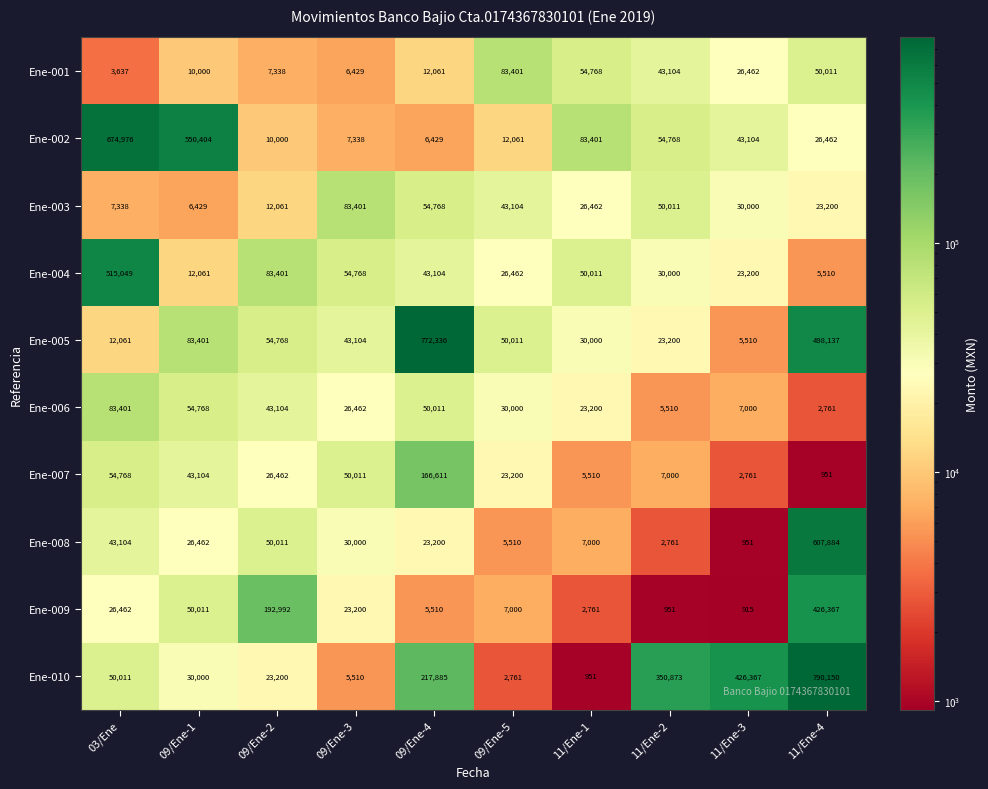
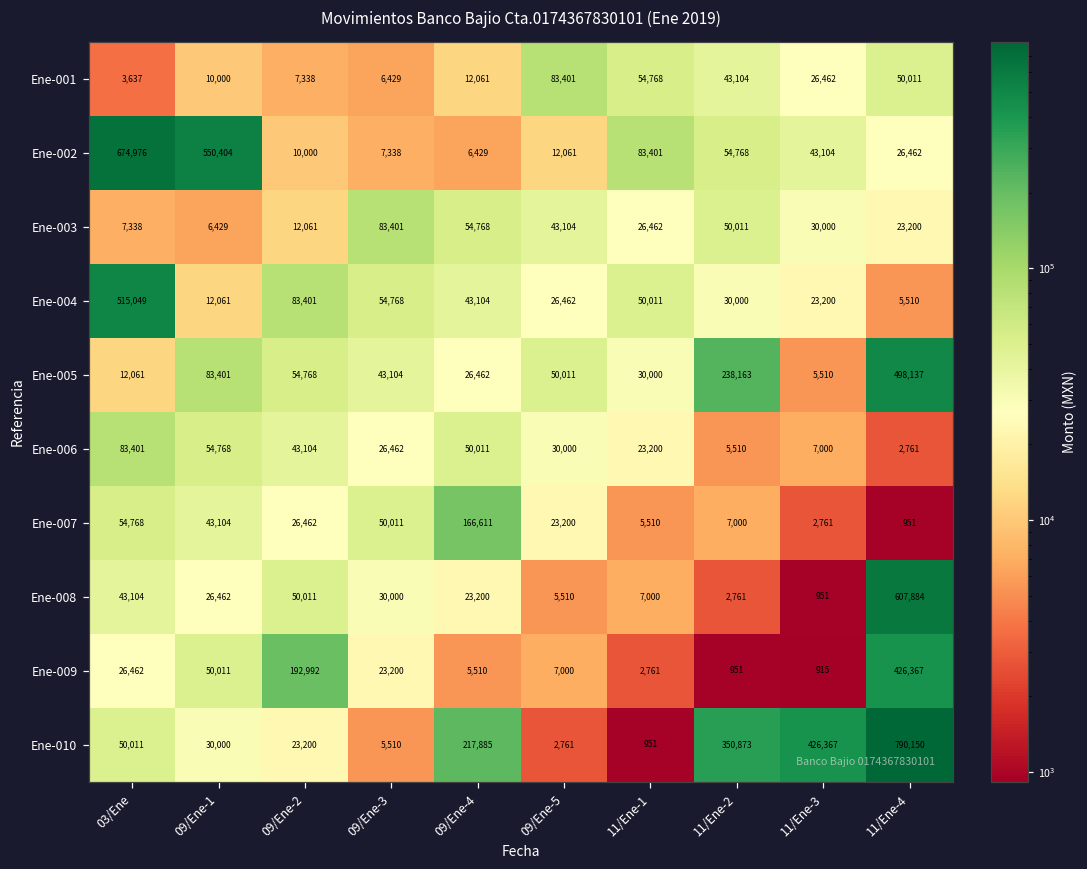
  {
    "Ene-001": {
      "03/Ene": "3,637",
      "09/Ene-1": "10,000",
      "09/Ene-2": "7,338",
      "09/Ene-3": "6,429",
      "09/Ene-4": "12,061",
      "09/Ene-5": "83,401",
      "11/Ene-1": "54,768",
      "11/Ene-2": "43,104",
      "11/Ene-3": "26,462",
      "11/Ene-4": "50,011"
    },
    "Ene-002": {
      "03/Ene": "674,976",
      "09/Ene-1": "550,404",
      "09/Ene-2": "10,000",
      "09/Ene-3": "7,338",
      "09/Ene-4": "6,429",
      "09/Ene-5": "12,061",
      "11/Ene-1": "83,401",
      "11/Ene-2": "54,768",
      "11/Ene-3": "43,104",
      "11/Ene-4": "26,462"
    },
    "Ene-003": {
      "03/Ene": "7,338",
      "09/Ene-1": "6,429",
      "09/Ene-2": "12,061",
      "09/Ene-3": "83,401",
      "09/Ene-4": "54,768",
      "09/Ene-5": "43,104",
      "11/Ene-1": "26,462",
      "11/Ene-2": "50,011",
      "11/Ene-3": "30,000",
      "11/Ene-4": "23,200"
    },
    "Ene-004": {
      "03/Ene": "515,049",
      "09/Ene-1": "12,061",
      "09/Ene-2": "83,401",
      "09/Ene-3": "54,768",
      "09/Ene-4": "43,104",
      "09/Ene-5": "26,462",
      "11/Ene-1": "50,011",
      "11/Ene-2": "30,000",
      "11/Ene-3": "23,200",
      "11/Ene-4": "5,510"
    },
    "Ene-005": {
      "03/Ene": "12,061",
      "09/Ene-1": "83,401",
      "09/Ene-2": "54,768",
      "09/Ene-3": "43,104",
-     "09/Ene-4": "772,336",
+     "09/Ene-4": "26,462",
      "09/Ene-5": "50,011",
      "11/Ene-1": "30,000",
-     "11/Ene-2": "23,200",
+     "11/Ene-2": "238,163",
      "11/Ene-3": "5,510",
      "11/Ene-4": "498,137"
    },
    "Ene-006": {
      "03/Ene": "83,401",
      "09/Ene-1": "54,768",
      "09/Ene-2": "43,104",
      "09/Ene-3": "26,462",
      "09/Ene-4": "50,011",
      "09/Ene-5": "30,000",
      "11/Ene-1": "23,200",
      "11/Ene-2": "5,510",
      "11/Ene-3": "7,000",
      "11/Ene-4": "2,761"
    },
    "Ene-007": {
      "03/Ene": "54,768",
      "09/Ene-1": "43,104",
      "09/Ene-2": "26,462",
      "09/Ene-3": "50,011",
      "09/Ene-4": "166,611",
      "09/Ene-5": "23,200",
      "11/Ene-1": "5,510",
      "11/Ene-2": "7,000",
      "11/Ene-3": "2,761",
      "11/Ene-4": "951"
    },
    "Ene-008": {
      "03/Ene": "43,104",
      "09/Ene-1": "26,462",
      "09/Ene-2": "50,011",
      "09/Ene-3": "30,000",
      "09/Ene-4": "23,200",
      "09/Ene-5": "5,510",
      "11/Ene-1": "7,000",
      "11/Ene-2": "2,761",
      "11/Ene-3": "951",
      "11/Ene-4": "607,884"
    },
    "Ene-009": {
      "03/Ene": "26,462",
      "09/Ene-1": "50,011",
      "09/Ene-2": "192,992",
      "09/Ene-3": "23,200",
      "09/Ene-4": "5,510",
      "09/Ene-5": "7,000",
      "11/Ene-1": "2,761",
      "11/Ene-2": "951",
      "11/Ene-3": "915",
      "11/Ene-4": "426,367"
    },
    "Ene-010": {
      "03/Ene": "50,011",
      "09/Ene-1": "30,000",
      "09/Ene-2": "23,200",
      "09/Ene-3": "5,510",
      "09/Ene-4": "217,885",
      "09/Ene-5": "2,761",
      "11/Ene-1": "951",
      "11/Ene-2": "350,873",
      "11/Ene-4": "790,150"
    }
  }
